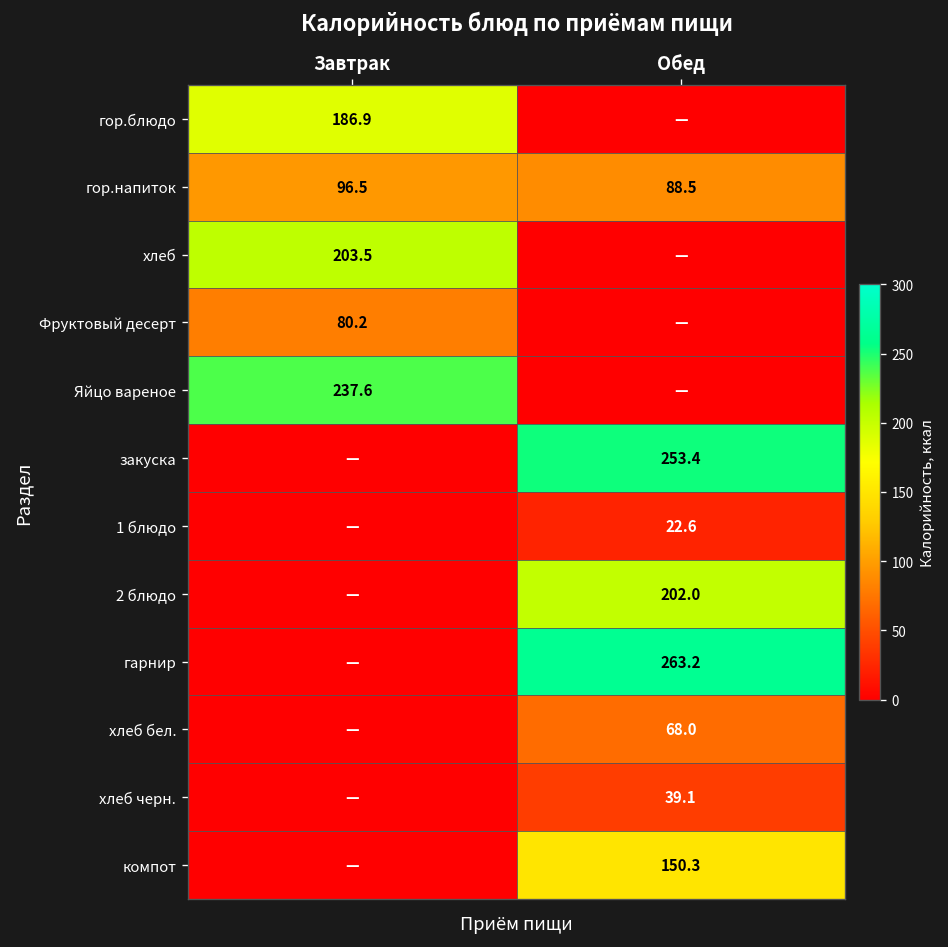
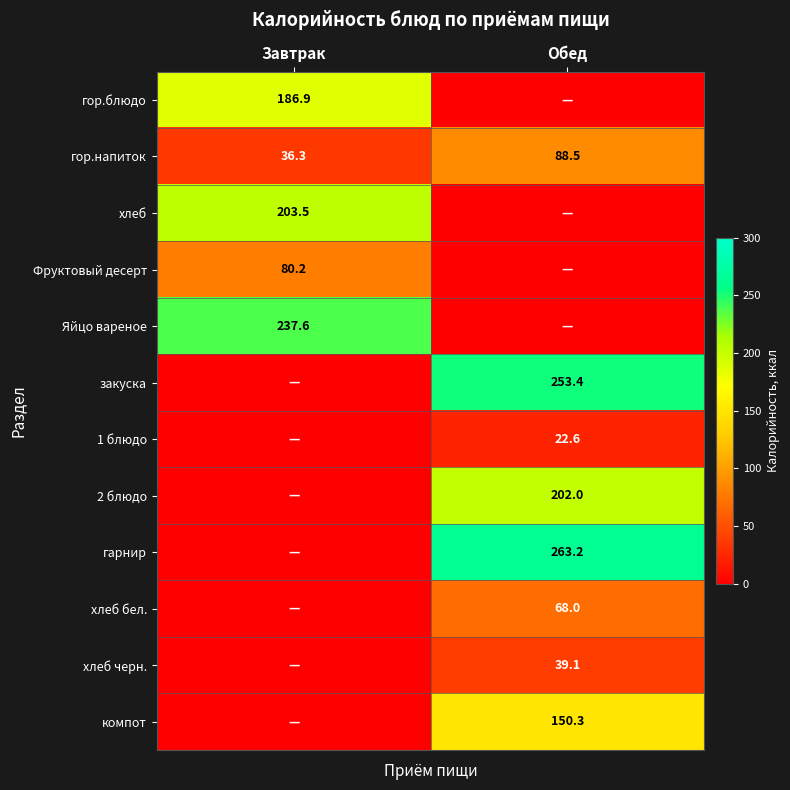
  {
    "гор.блюдо": {
      "Завтрак": 186.9
    },
    "гор.напиток": {
-     "Завтрак": 96.5,
+     "Завтрак": 36.3,
      "Обед": 88.5
    },
    "хлеб": {
      "Завтрак": 203.5
    },
    "Фруктовый десерт": {
      "Завтрак": 80.2
    },
    "Яйцо вареное": {
      "Завтрак": 237.6
    },
    "закуска": {
      "Обед": 253.4
    },
    "1 блюдо": {
      "Обед": 22.6
    },
    "2 блюдо": {
      "Обед": 202.0
    },
    "гарнир": {
      "Обед": 263.2
    },
    "хлеб бел.": {
      "Обед": 68.0
    },
    "хлеб черн.": {
      "Обед": 39.1
    },
    "компот": {
      "Обед": 150.3
    }
  }
